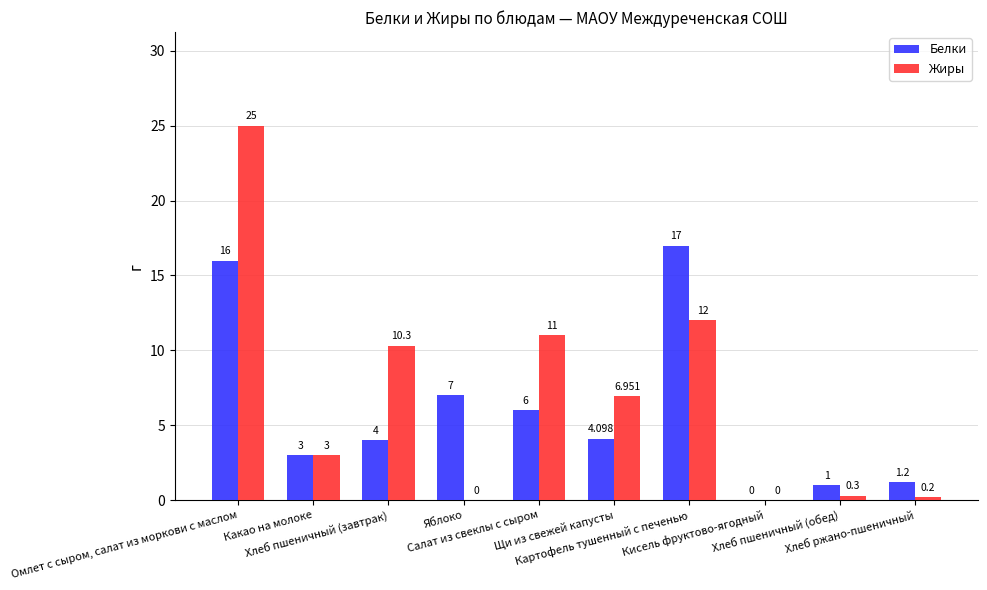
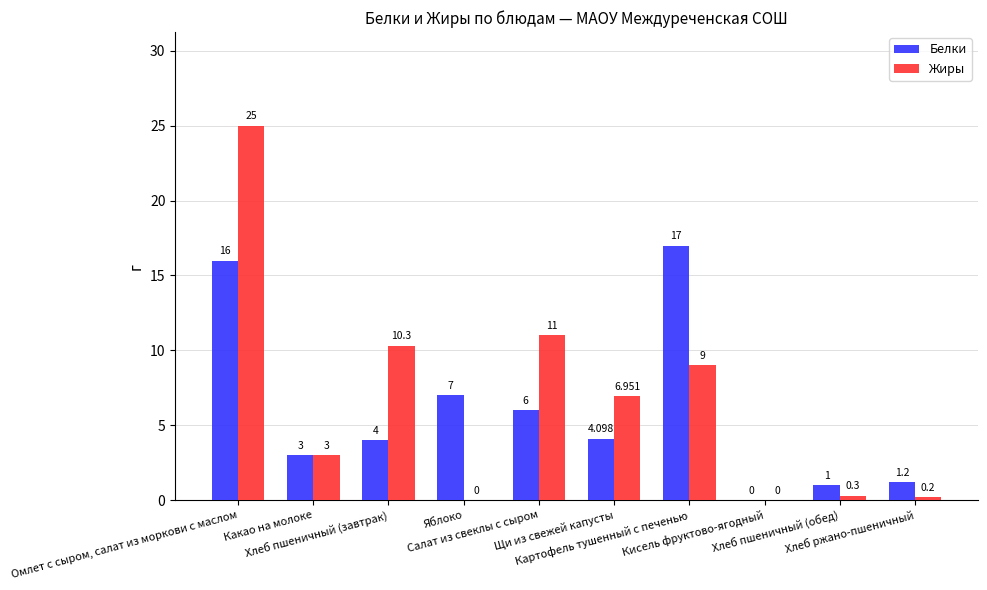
  {
    "Белки": {
      "Омлет с сыром, салат из моркови с маслом": 16,
      "Какао на молоке": 3,
      "Хлеб пшеничный (завтрак)": 4,
      "Яблоко": 7,
      "Салат из свеклы с сыром": 6,
      "Щи из свежей капусты": 4.098,
      "Картофель тушенный с печенью": 17,
      "Кисель фруктово-ягодный": 0,
      "Хлеб пшеничный (обед)": 1,
      "Хлеб ржано-пшеничный": 1.2
    },
    "Жиры": {
      "Омлет с сыром, салат из моркови с маслом": 25,
      "Какао на молоке": 3,
      "Хлеб пшеничный (завтрак)": 10.3,
      "Яблоко": 0,
      "Салат из свеклы с сыром": 11,
      "Щи из свежей капусты": 6.951,
-     "Картофель тушенный с печенью": 12,
+     "Картофель тушенный с печенью": 9,
      "Кисель фруктово-ягодный": 0,
      "Хлеб пшеничный (обед)": 0.3,
      "Хлеб ржано-пшеничный": 0.2
    }
  }
